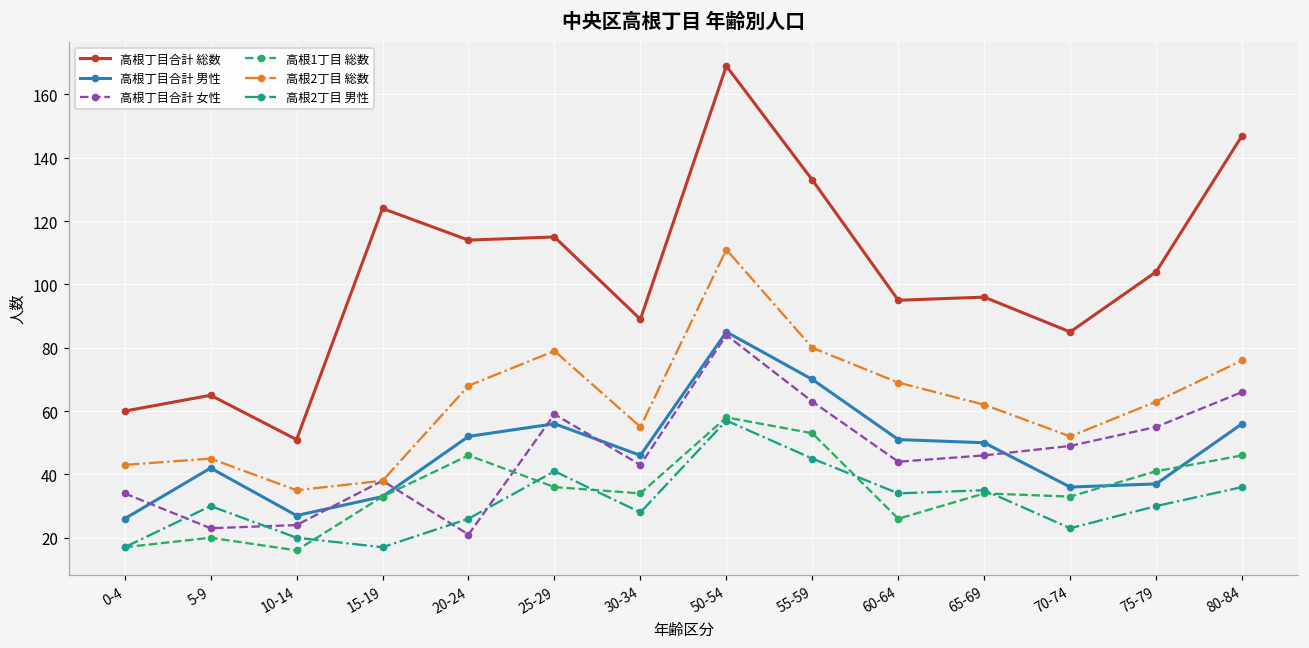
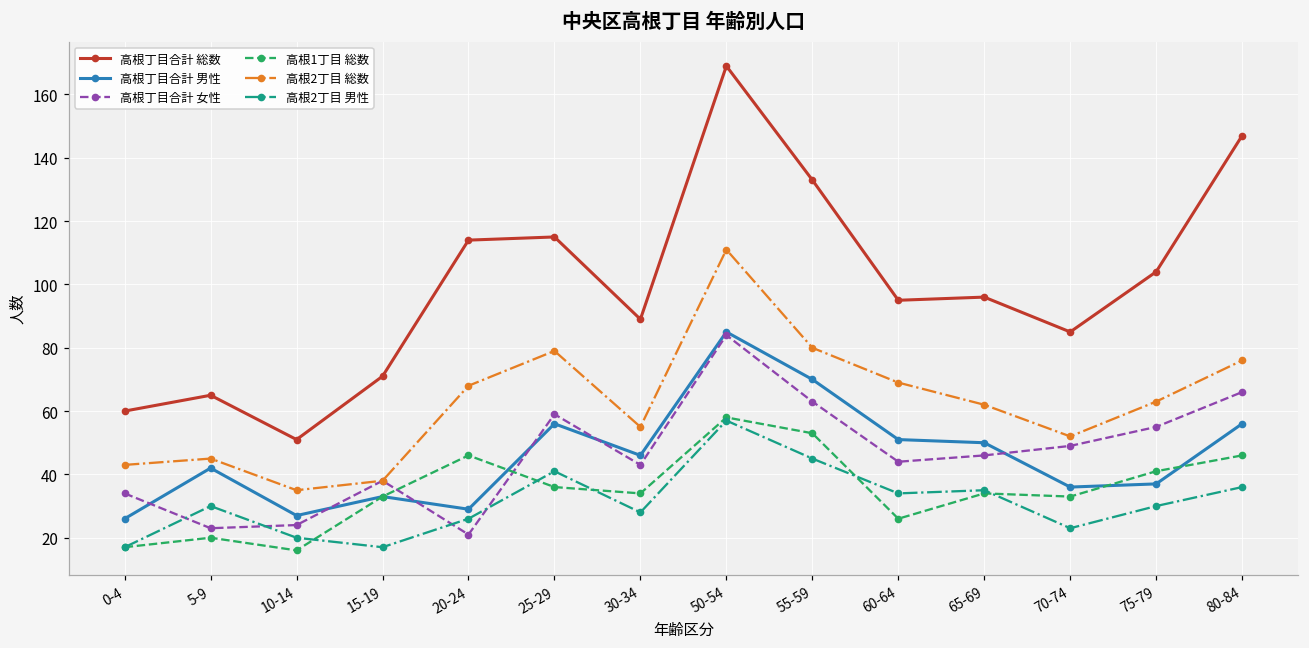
  {
    "高根丁目合計 総数": {
      "0-4": 60,
      "5-9": 65,
      "10-14": 51,
-     "15-19": 124,
+     "15-19": 71,
      "20-24": 114,
      "25-29": 115,
      "30-34": 89,
      "50-54": 169,
      "55-59": 133,
      "60-64": 95,
      "65-69": 96,
      "70-74": 85,
      "75-79": 104,
      "80-84": 147
    },
    "高根丁目合計 男性": {
      "0-4": 26,
      "5-9": 42,
      "10-14": 27,
-     "20-24": 52,
+     "20-24": 29,
      "25-29": 56,
      "30-34": 46,
      "50-54": 85,
      "55-59": 70,
      "60-64": 51,
      "65-69": 50,
      "70-74": 36,
      "75-79": 37,
      "80-84": 56
    },
    "高根丁目合計 女性": {
      "0-4": 34,
      "5-9": 23,
      "10-14": 24,
      "20-24": 21,
      "25-29": 59,
      "30-34": 43,
      "50-54": 84,
      "55-59": 63,
      "60-64": 44,
      "65-69": 46,
      "70-74": 49,
      "75-79": 55,
      "80-84": 66
    },
    "高根2丁目 総数": {
      "0-4": 43,
      "5-9": 45,
      "10-14": 35,
      "20-24": 68,
      "25-29": 79,
      "30-34": 55,
      "50-54": 111,
      "55-59": 80,
      "60-64": 69,
      "65-69": 62,
      "70-74": 52,
      "75-79": 63,
      "80-84": 76
    }
  }
